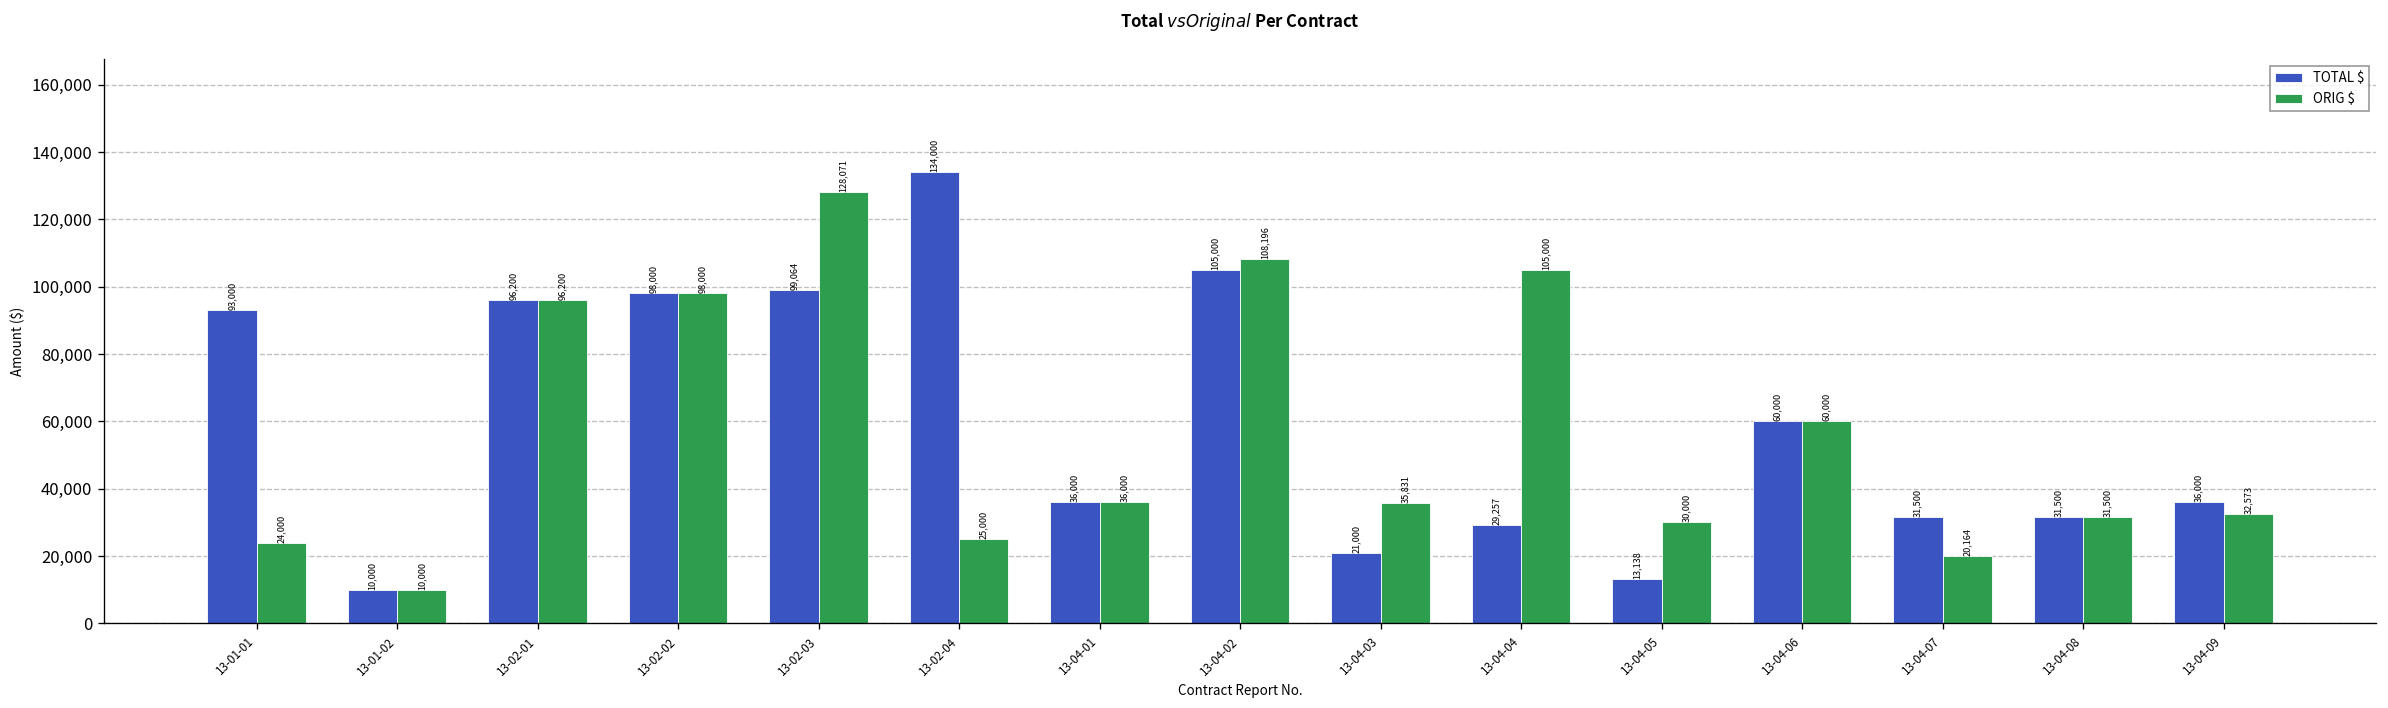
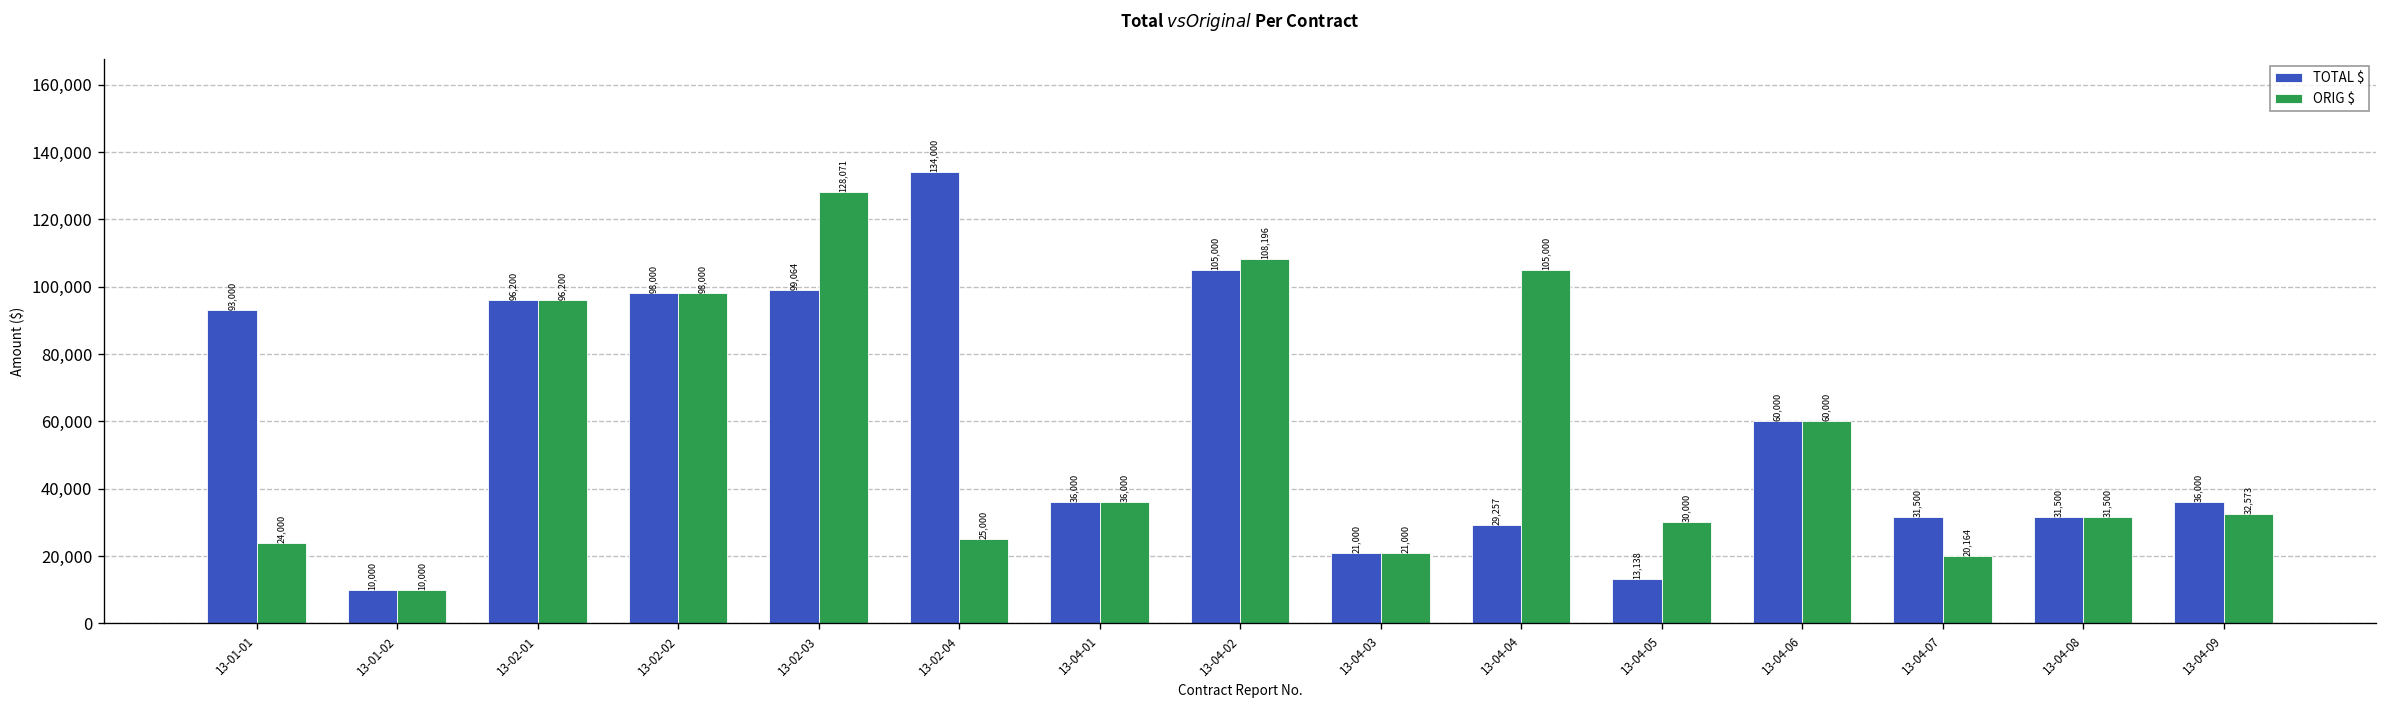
  {
    "TOTAL $": {
      "13-01-01": "93,000",
      "13-01-02": "10,000",
      "13-02-01": "96,200",
      "13-02-02": "98,000",
      "13-02-03": "99,064",
      "13-02-04": "134,000",
      "13-04-01": "36,000",
      "13-04-02": "105,000",
      "13-04-03": "21,000",
      "13-04-04": "29,257",
      "13-04-05": "13,138",
      "13-04-06": "60,000",
      "13-04-07": "31,500",
      "13-04-08": "31,500",
      "13-04-09": "36,000"
    },
    "ORIG $": {
      "13-01-01": "24,000",
      "13-01-02": "10,000",
      "13-02-01": "96,200",
      "13-02-02": "98,000",
      "13-02-03": "128,071",
      "13-02-04": "25,000",
      "13-04-01": "36,000",
      "13-04-02": "108,196",
-     "13-04-03": "35,831",
+     "13-04-03": "21,000",
      "13-04-04": "105,000",
      "13-04-05": "30,000",
      "13-04-06": "60,000",
      "13-04-07": "20,164",
      "13-04-08": "31,500",
      "13-04-09": "32,573"
    }
  }
